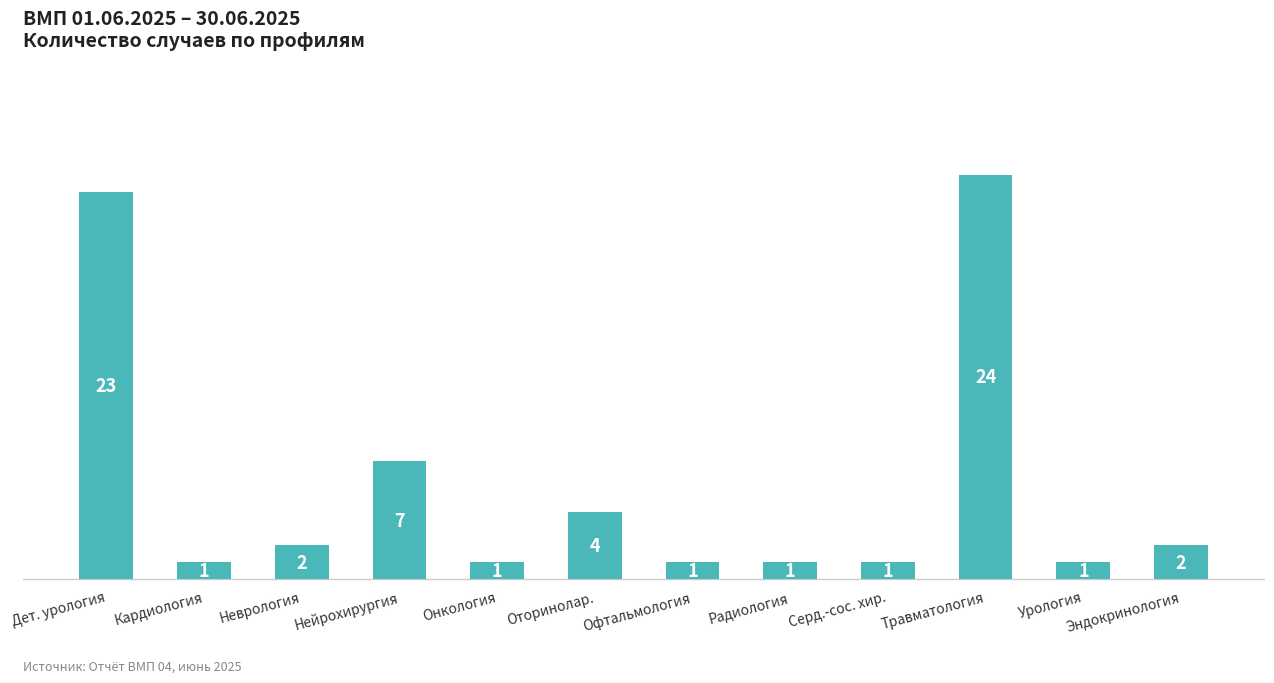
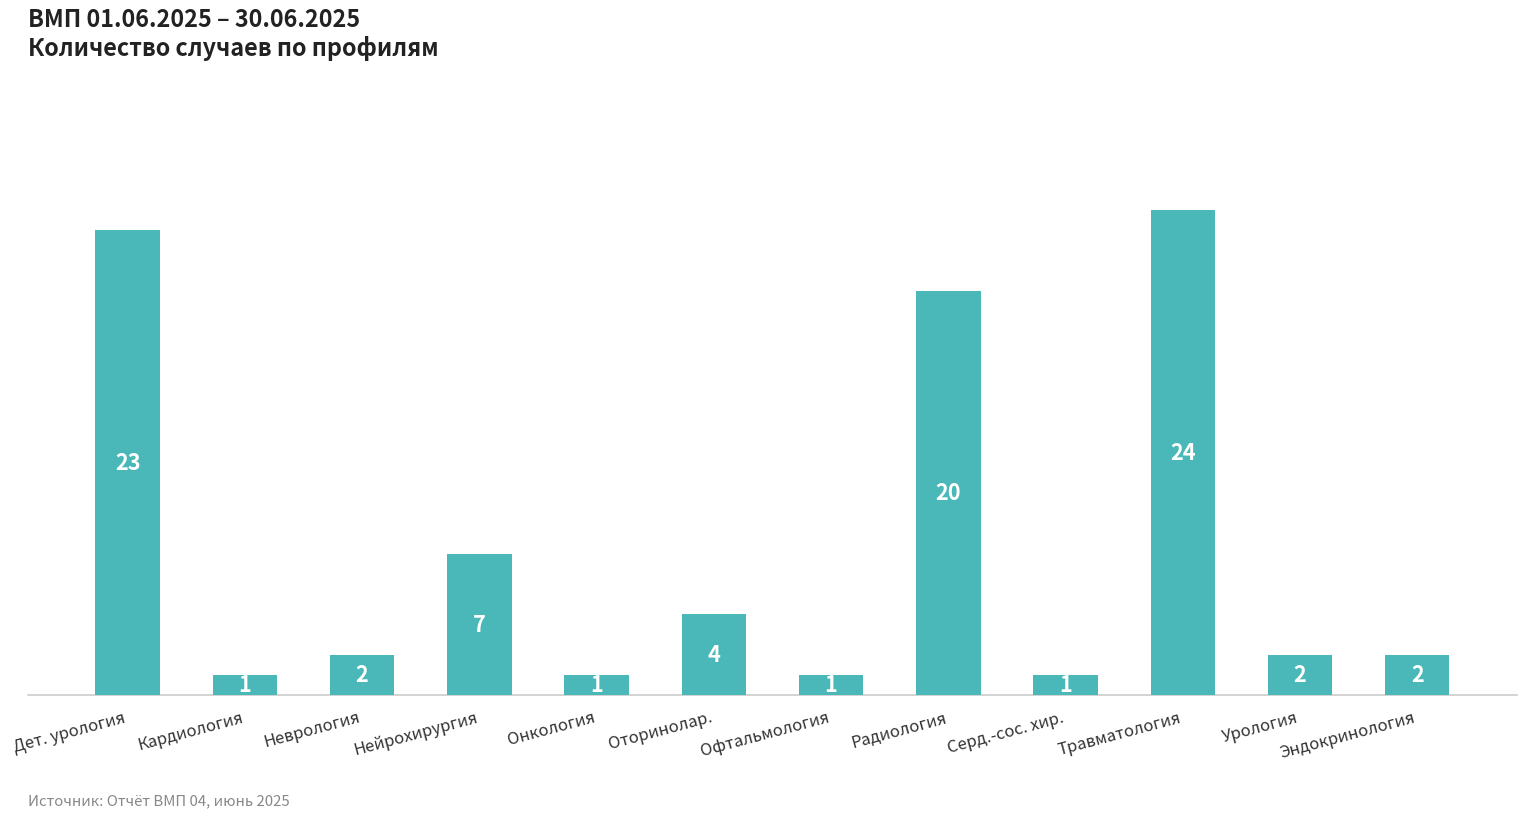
  {
    "Дет. урология": 23,
    "Кардиология": 1,
    "Неврология": 2,
    "Нейрохирургия": 7,
    "Онкология": 1,
    "Оторинолар.": 4,
    "Офтальмология": 1,
-   "Радиология": 1,
+   "Радиология": 20,
    "Серд.-сос. хир.": 1,
    "Травматология": 24,
-   "Урология": 1,
+   "Урология": 2,
    "Эндокринология": 2
  }
